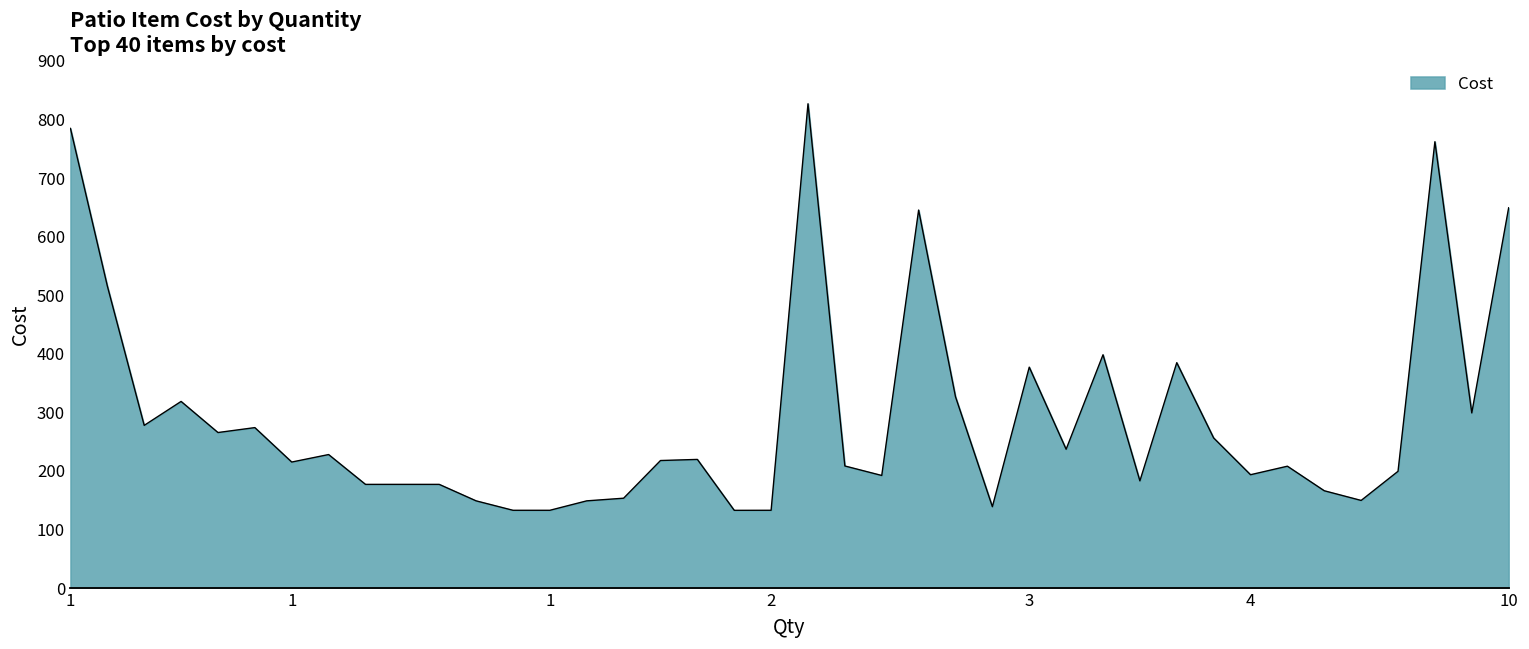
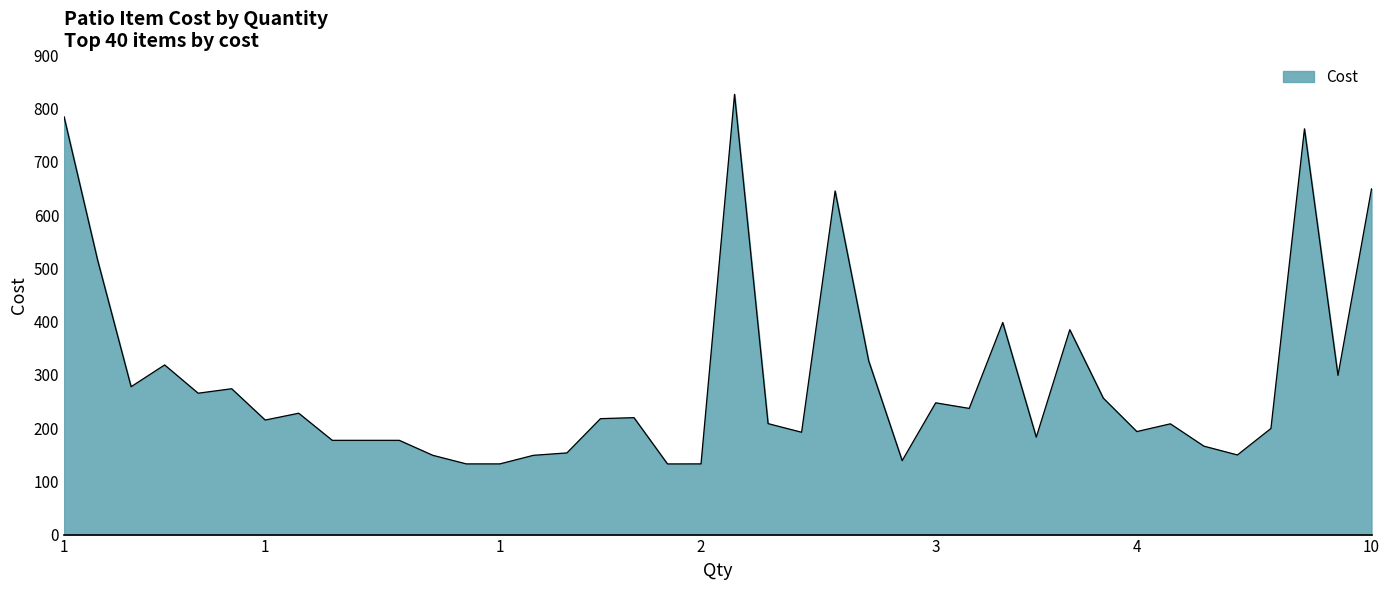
  {
    "2": 130,
-   "3": 380,
+   "3": 250,
    "4": 190,
    "10": 650
  }
